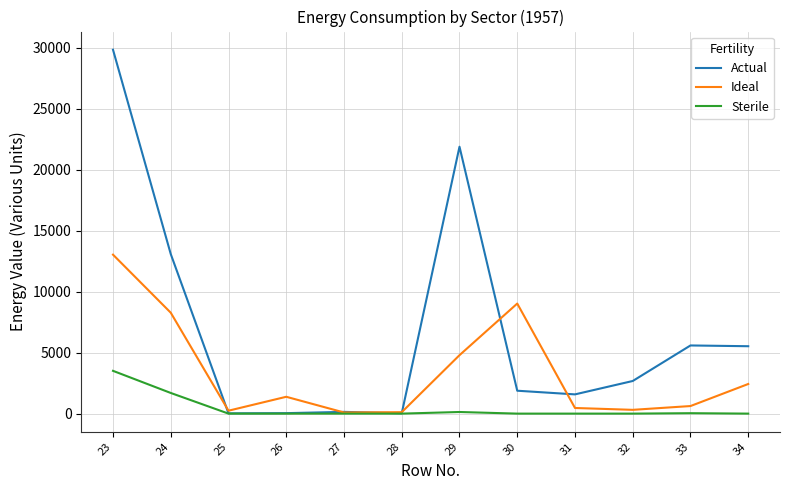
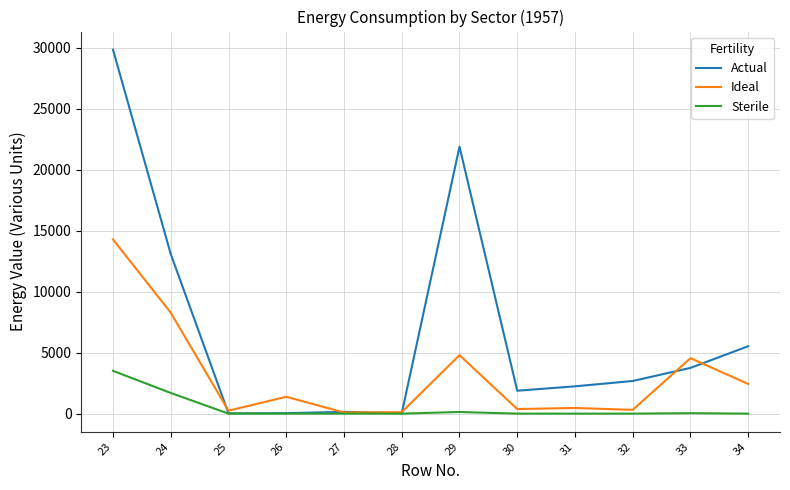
  {
    "Actual": {
      "23": 29800,
      "24": 13100,
      "29": 21900,
      "30": 1900,
-     "31": 1600,
+     "31": 2200,
      "32": 2700,
-     "33": 5600,
+     "33": 3800,
      "34": 5500
    },
    "Ideal": {
-     "23": 13000,
+     "23": 14300,
      "24": 8300,
      "25": 200,
      "26": 1400,
      "29": 4800,
-     "30": 9000,
+     "30": 400,
      "31": 500,
      "32": 300,
-     "33": 600,
+     "33": 4500,
      "34": 2400
    },
    "Sterile": {
      "23": 3500,
      "24": 1700,
      "29": 100,
      "30": 0,
      "31": 0,
      "32": 0,
      "33": 0,
      "34": 0
    }
  }
